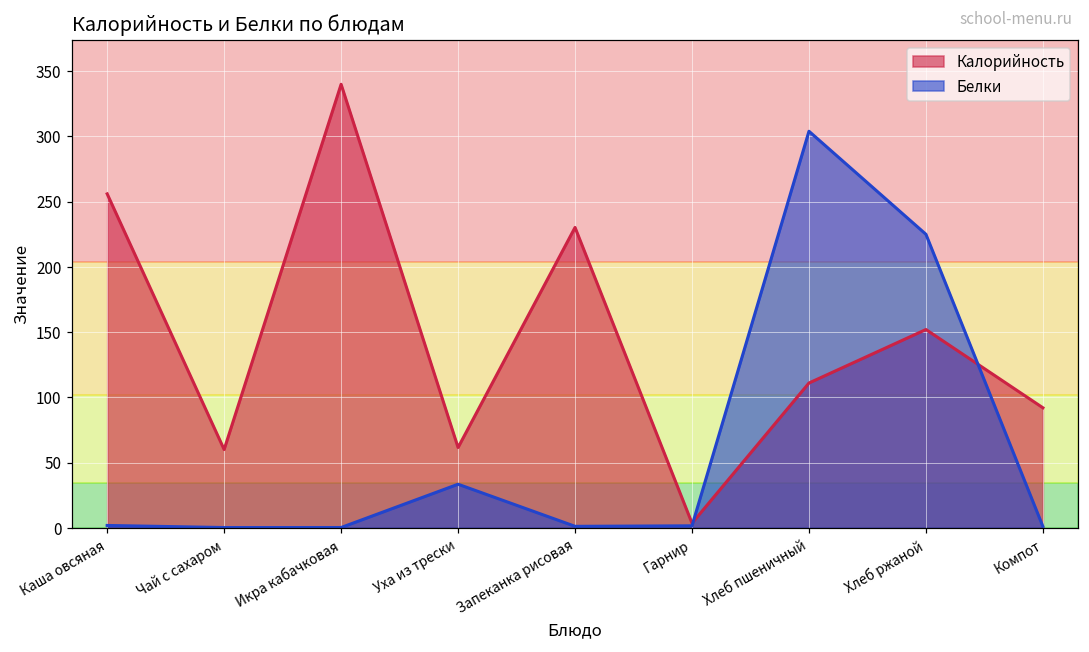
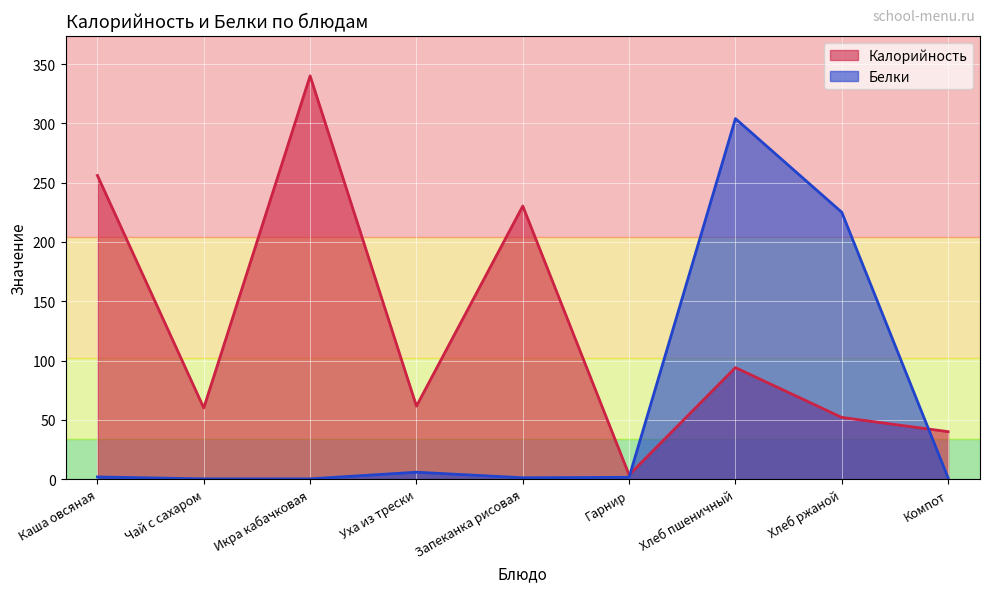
  {
    "Калорийность": {
      "Каша овсяная": 256,
      "Чай с сахаром": 60,
      "Икра кабачковая": 340,
      "Уха из трески": 62,
      "Запеканка рисовая": 230,
-     "Хлеб пшеничный": 111,
-     "Хлеб ржаной": 152,
-     "Компот": 92
+     "Хлеб пшеничный": 94,
+     "Хлеб ржаной": 52,
+     "Компот": 40
    },
    "Белки": {
      "Каша овсяная": 2,
      "Чай с сахаром": 0,
      "Икра кабачковая": 0,
-     "Уха из трески": 33,
+     "Уха из трески": 6,
      "Запеканка рисовая": 1,
      "Хлеб пшеничный": 304,
      "Хлеб ржаной": 225,
      "Компот": 1
    }
  }
